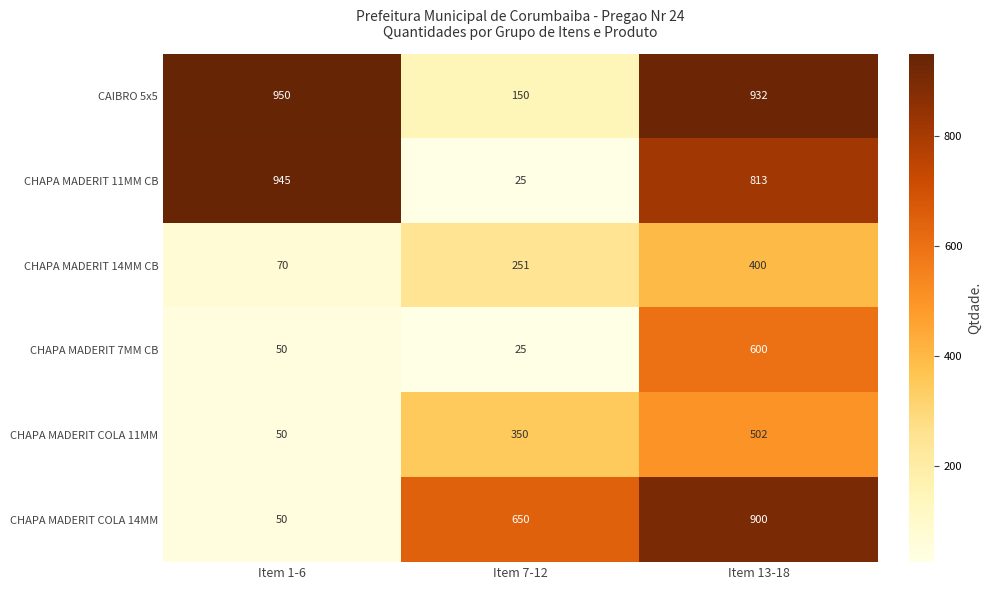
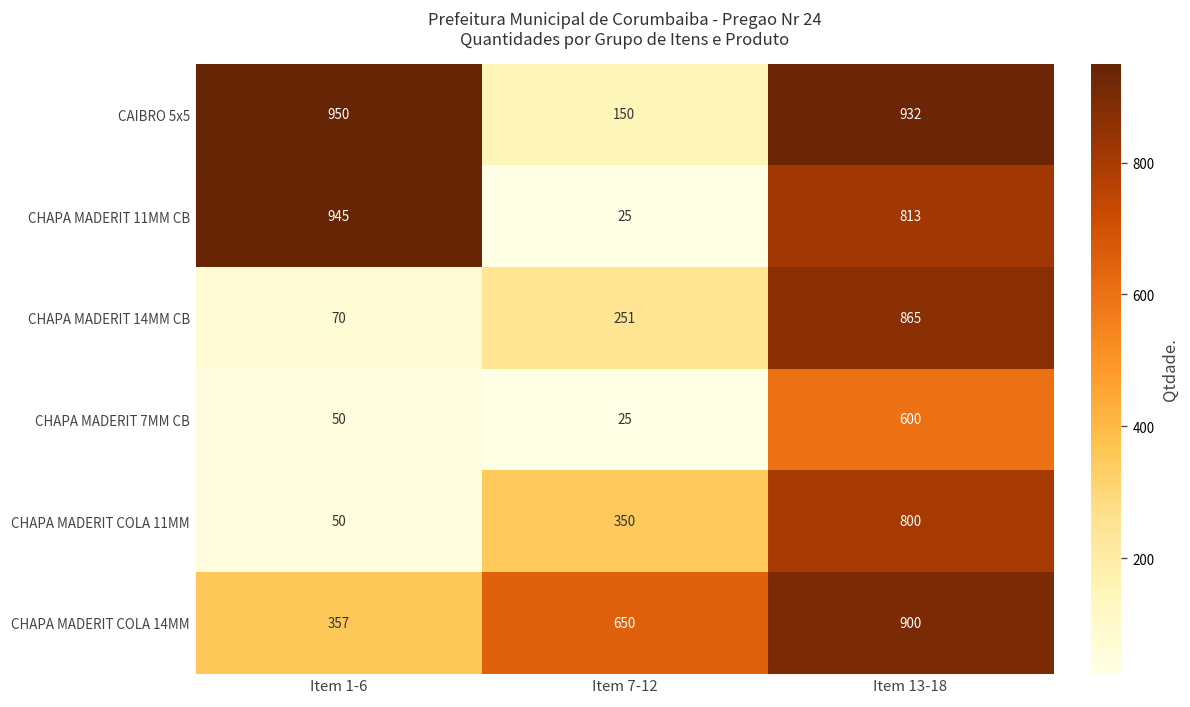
  {
    "CAIBRO 5x5": {
      "Item 1-6": 950,
      "Item 7-12": 150,
      "Item 13-18": 932
    },
    "CHAPA MADERIT 11MM CB": {
      "Item 1-6": 945,
      "Item 7-12": 25,
      "Item 13-18": 813
    },
    "CHAPA MADERIT 14MM CB": {
      "Item 1-6": 70,
      "Item 7-12": 251,
-     "Item 13-18": 400
+     "Item 13-18": 865
    },
    "CHAPA MADERIT 7MM CB": {
      "Item 1-6": 50,
      "Item 7-12": 25,
      "Item 13-18": 600
    },
    "CHAPA MADERIT COLA 11MM": {
      "Item 1-6": 50,
      "Item 7-12": 350,
-     "Item 13-18": 502
+     "Item 13-18": 800
    },
    "CHAPA MADERIT COLA 14MM": {
-     "Item 1-6": 50,
+     "Item 1-6": 357,
      "Item 7-12": 650,
      "Item 13-18": 900
    }
  }
